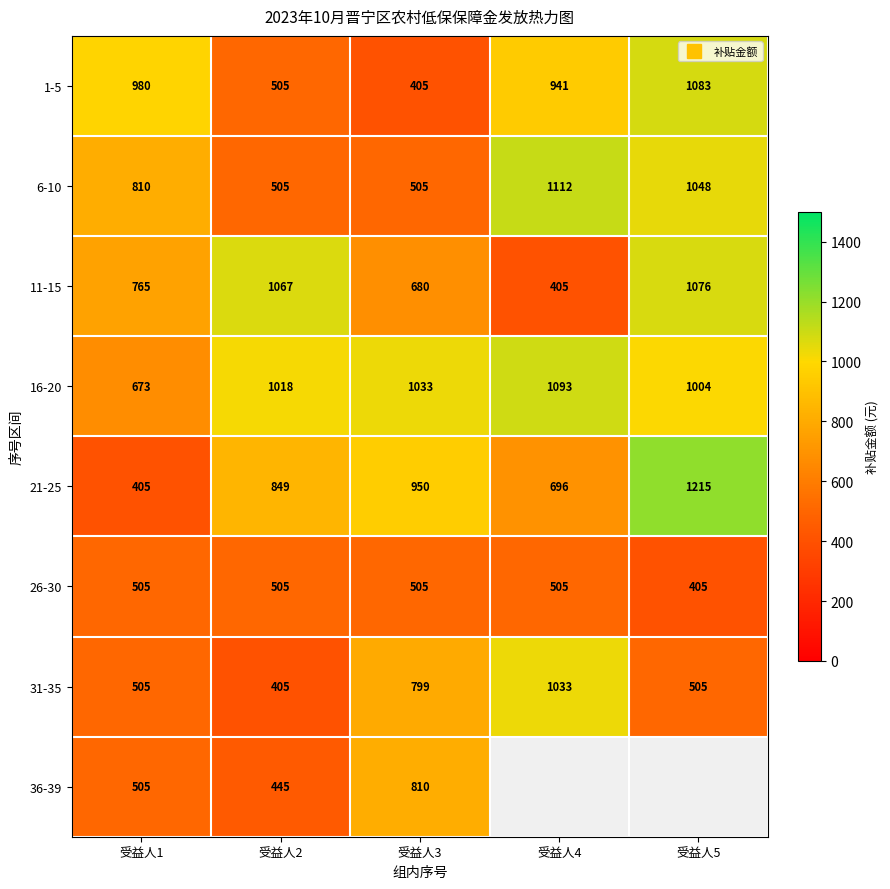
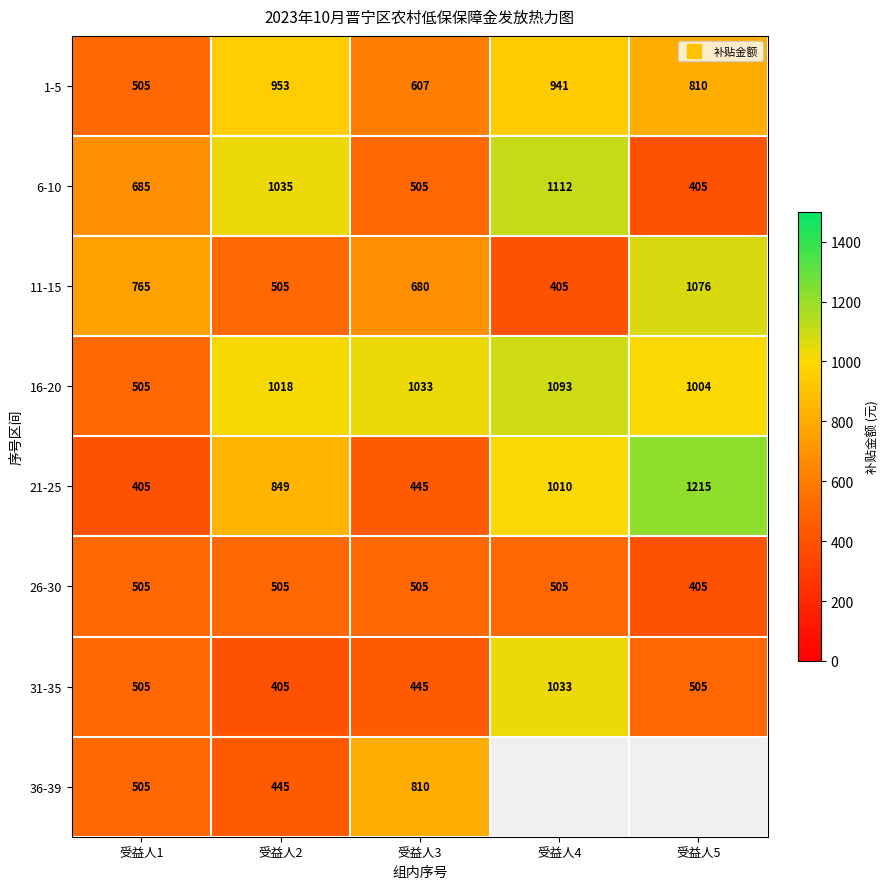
  {
    "1-5": {
-     "受益人1": 980,
-     "受益人2": 505,
-     "受益人3": 405,
+     "受益人1": 505,
+     "受益人2": 953,
+     "受益人3": 607,
      "受益人4": 941,
-     "受益人5": 1083
+     "受益人5": 810
    },
    "6-10": {
-     "受益人1": 810,
-     "受益人2": 505,
+     "受益人1": 685,
+     "受益人2": 1035,
      "受益人3": 505,
      "受益人4": 1112,
-     "受益人5": 1048
+     "受益人5": 405
    },
    "11-15": {
      "受益人1": 765,
-     "受益人2": 1067,
+     "受益人2": 505,
      "受益人3": 680,
      "受益人4": 405,
      "受益人5": 1076
    },
    "16-20": {
-     "受益人1": 673,
+     "受益人1": 505,
      "受益人2": 1018,
      "受益人3": 1033,
      "受益人4": 1093,
      "受益人5": 1004
    },
    "21-25": {
      "受益人1": 405,
      "受益人2": 849,
-     "受益人3": 950,
-     "受益人4": 696,
+     "受益人3": 445,
+     "受益人4": 1010,
      "受益人5": 1215
    },
    "26-30": {
      "受益人1": 505,
      "受益人2": 505,
      "受益人3": 505,
      "受益人4": 505,
      "受益人5": 405
    },
    "31-35": {
      "受益人1": 505,
      "受益人2": 405,
-     "受益人3": 799,
+     "受益人3": 445,
      "受益人4": 1033,
      "受益人5": 505
    },
    "36-39": {
      "受益人1": 505,
      "受益人2": 445,
      "受益人3": 810
    }
  }
